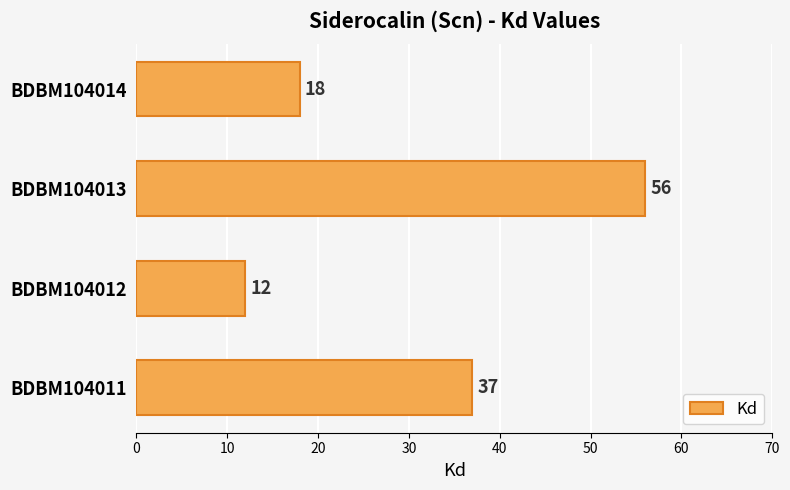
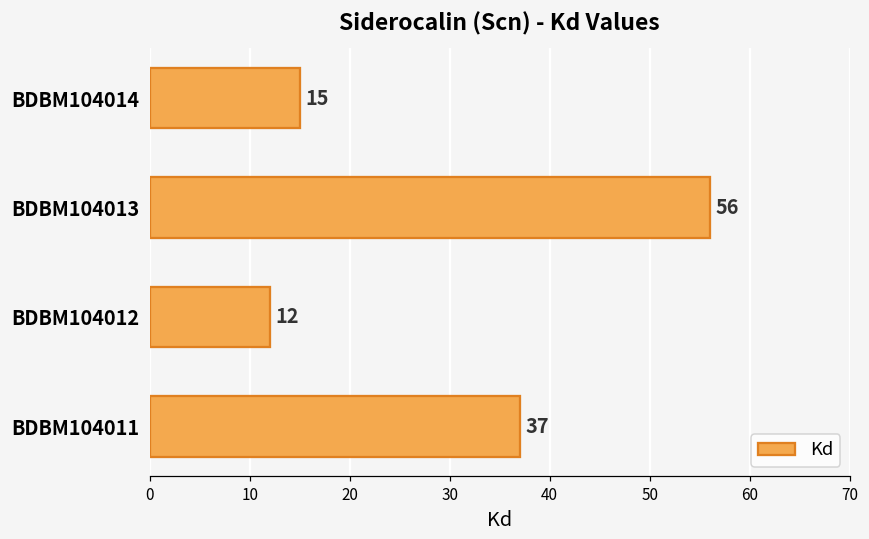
  {
-   "BDBM104014": 18,
+   "BDBM104014": 15,
    "BDBM104013": 56,
    "BDBM104012": 12,
    "BDBM104011": 37
  }
